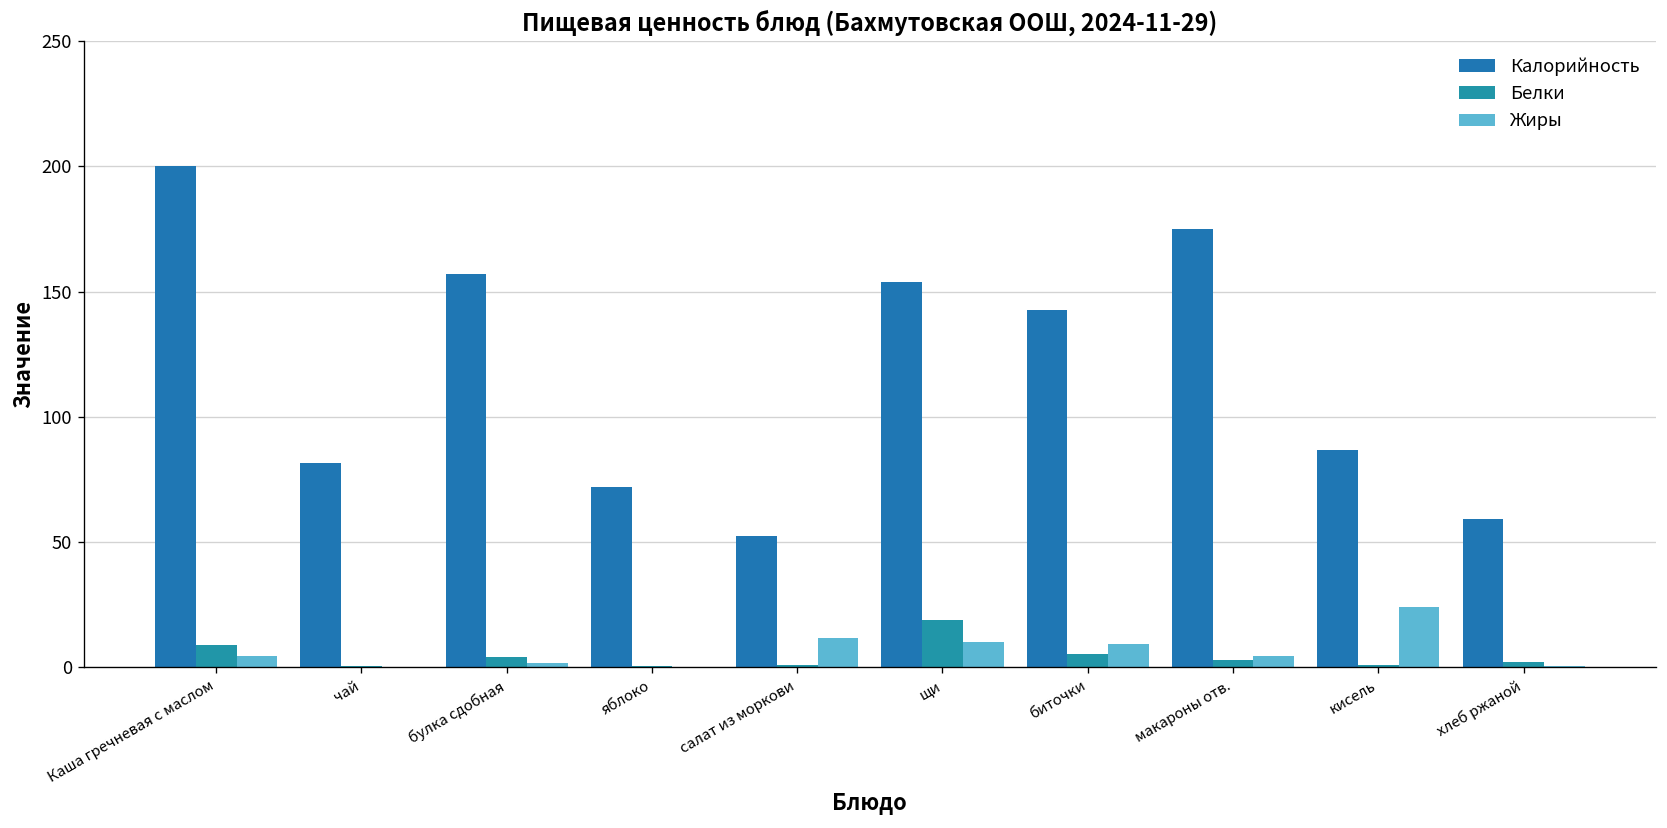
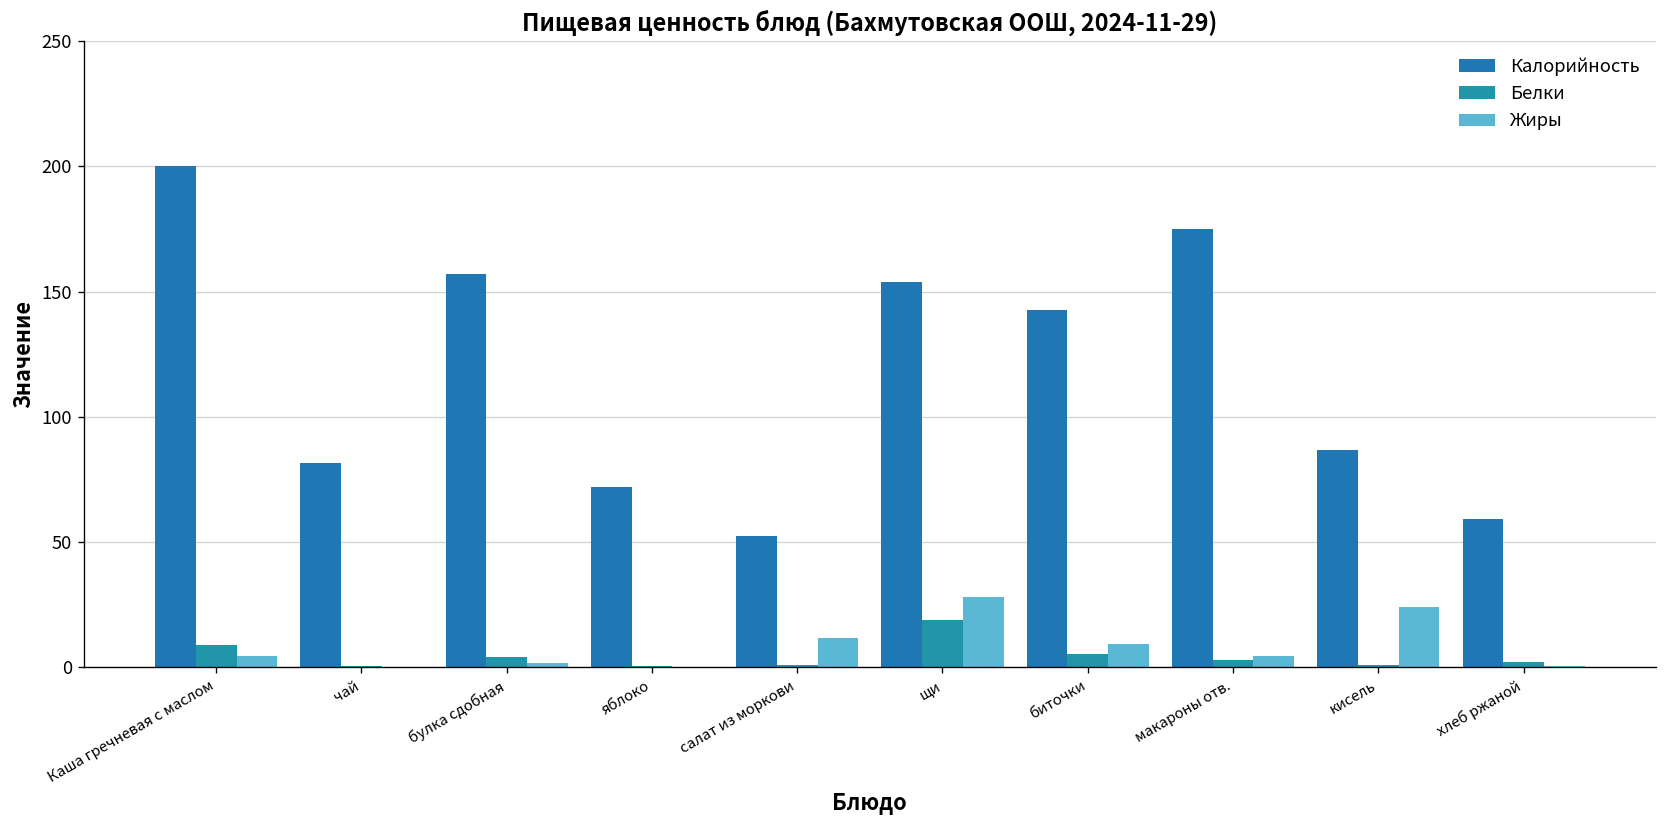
  {
    "Жиры": {
      "Каша гречневая с маслом": 4,
      "чай": 0,
      "булка сдобная": 2,
      "яблоко": 0,
      "салат из моркови": 11,
-     "щи": 10,
+     "щи": 28,
      "биточки": 9,
      "макароны отв.": 5,
      "кисель": 24
    }
  }
